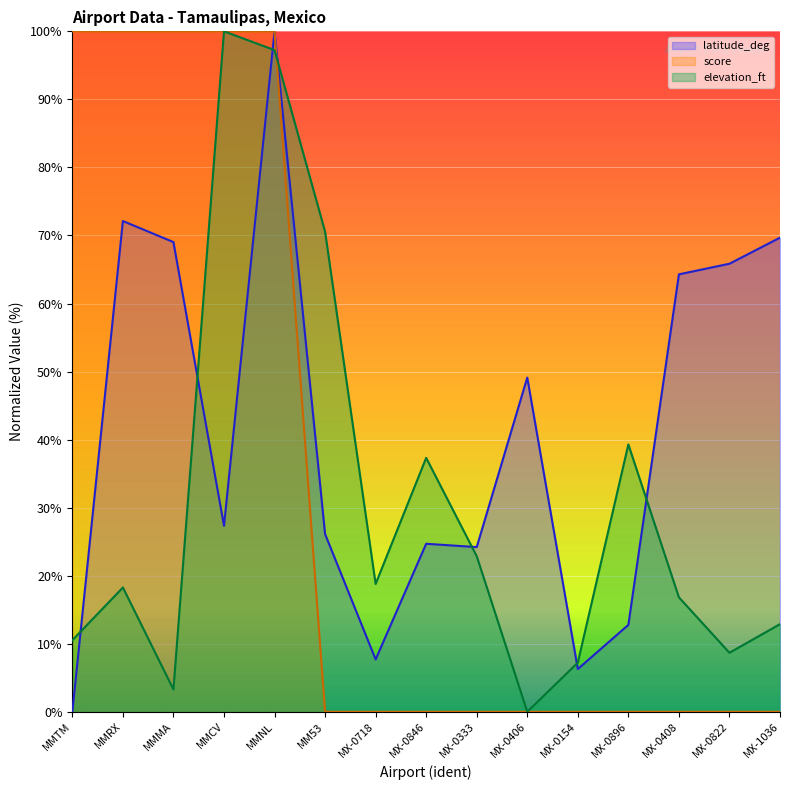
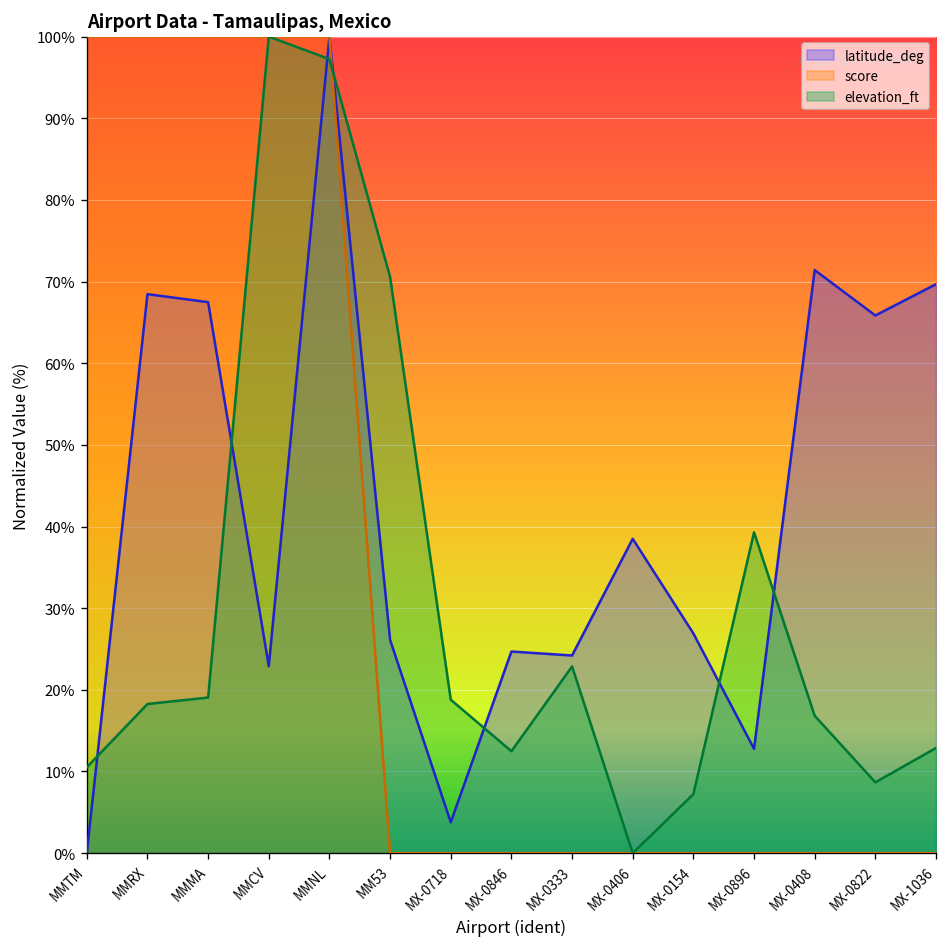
  {
    "latitude_deg": {
      "MMTM": "0%",
-     "MMRX": "72%",
-     "MMMA": "69%",
-     "MMCV": "27%",
+     "MMRX": "68%",
+     "MMMA": "67%",
+     "MMCV": "23%",
      "MM53": "26%",
-     "MX-0718": "8%",
+     "MX-0718": "4%",
      "MX-0846": "25%",
      "MX-0333": "24%",
-     "MX-0406": "49%",
-     "MX-0154": "6%",
+     "MX-0406": "38%",
+     "MX-0154": "27%",
      "MX-0896": "13%",
-     "MX-0408": "64%",
+     "MX-0408": "71%",
      "MX-0822": "66%",
      "MX-1036": "70%"
    },
    "score": {
      "MMTM": "100%",
      "MMRX": "100%",
      "MMMA": "100%",
      "MM53": "0%",
      "MX-0718": "0%",
      "MX-0846": "0%",
      "MX-0333": "0%",
      "MX-0154": "0%",
      "MX-0896": "0%",
      "MX-0408": "0%",
      "MX-0822": "0%",
      "MX-1036": "0%"
    },
    "elevation_ft": {
      "MMTM": "11%",
      "MMRX": "18%",
-     "MMMA": "3%",
+     "MMMA": "19%",
      "MMNL": "97%",
      "MM53": "71%",
      "MX-0718": "19%",
-     "MX-0846": "37%",
+     "MX-0846": "12%",
      "MX-0333": "23%",
      "MX-0154": "7%",
      "MX-0896": "39%",
      "MX-0408": "17%",
      "MX-0822": "9%",
      "MX-1036": "13%"
    }
  }
